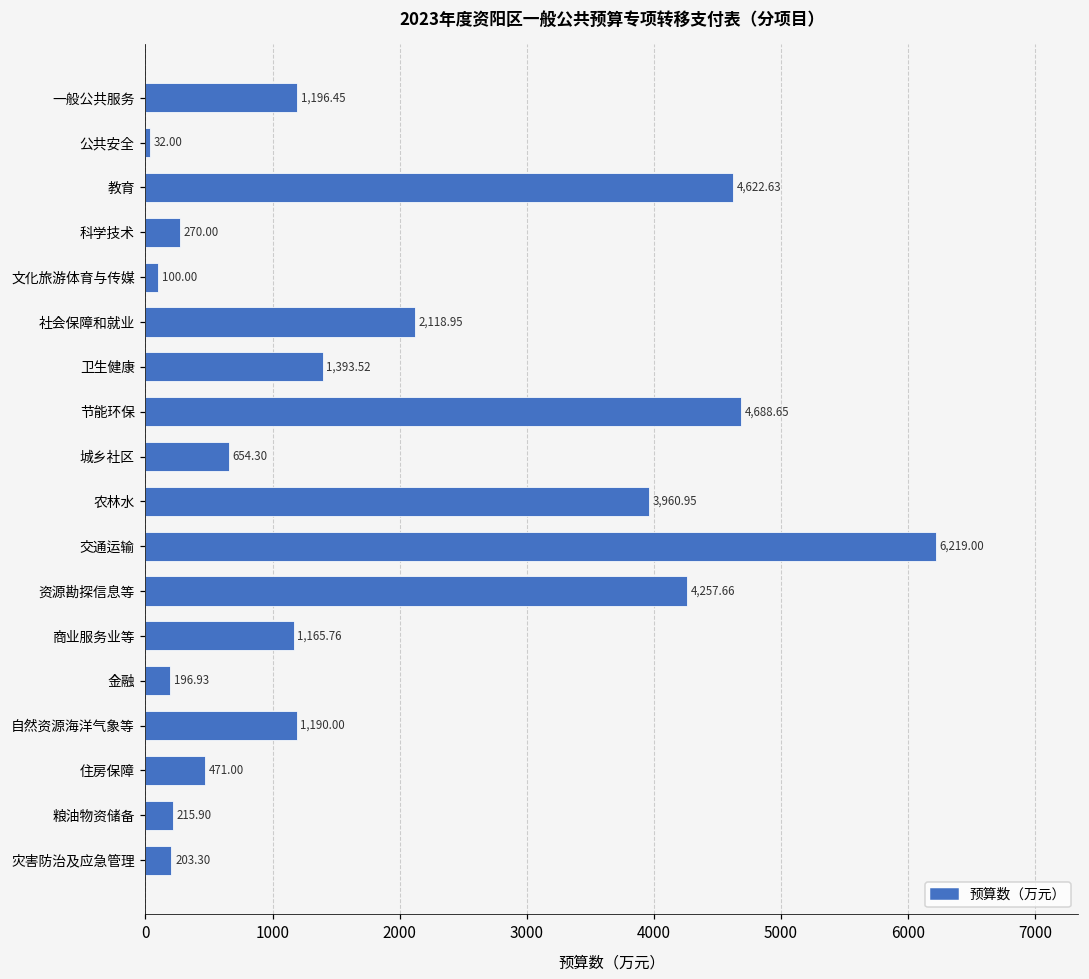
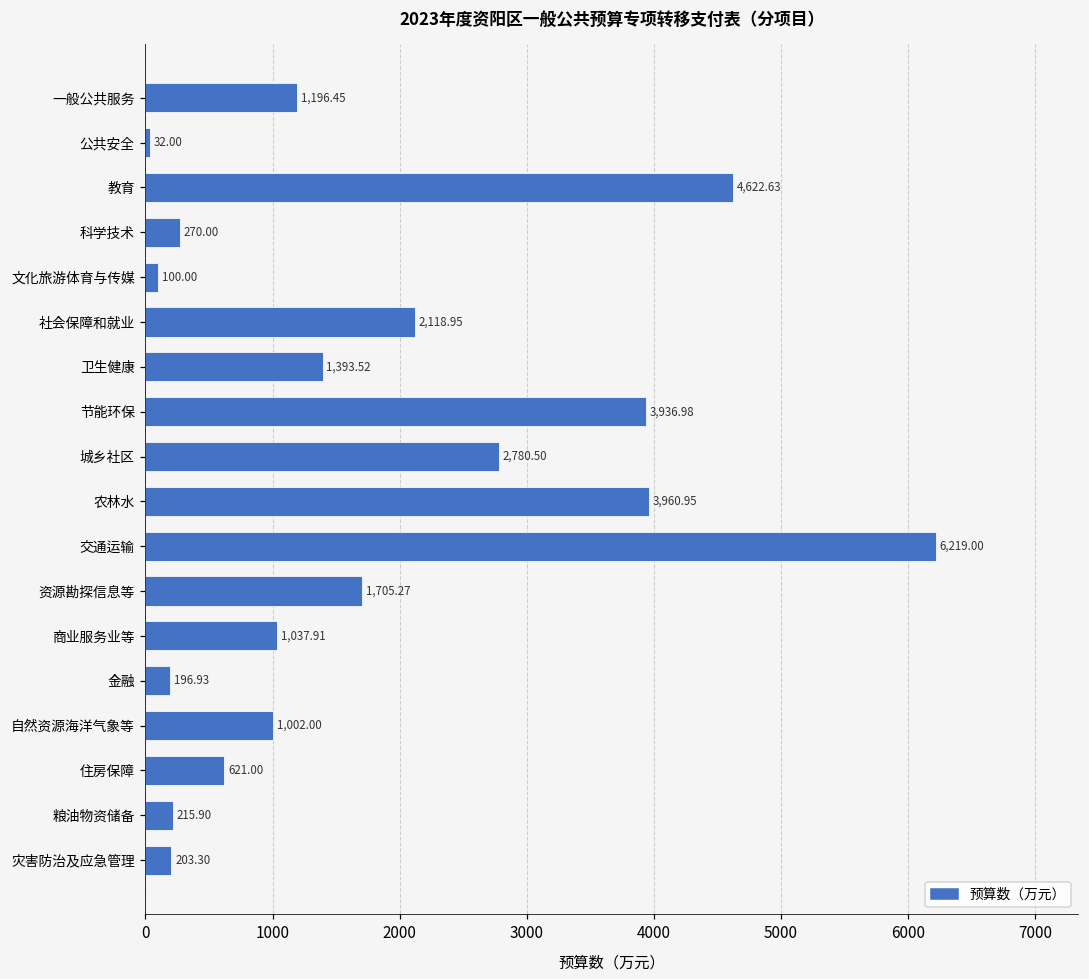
  {
    "一般公共服务": "1,196.45",
    "公共安全": "32.00",
    "教育": "4,622.63",
    "科学技术": "270.00",
    "文化旅游体育与传媒": "100.00",
    "社会保障和就业": "2,118.95",
    "卫生健康": "1,393.52",
-   "节能环保": "4,688.65",
-   "城乡社区": "654.30",
+   "节能环保": "3,936.98",
+   "城乡社区": "2,780.50",
    "农林水": "3,960.95",
    "交通运输": "6,219.00",
-   "资源勘探信息等": "4,257.66",
-   "商业服务业等": "1,165.76",
+   "资源勘探信息等": "1,705.27",
+   "商业服务业等": "1,037.91",
    "金融": "196.93",
-   "自然资源海洋气象等": "1,190.00",
-   "住房保障": "471.00",
+   "自然资源海洋气象等": "1,002.00",
+   "住房保障": "621.00",
    "粮油物资储备": "215.90",
    "灾害防治及应急管理": "203.30"
  }
